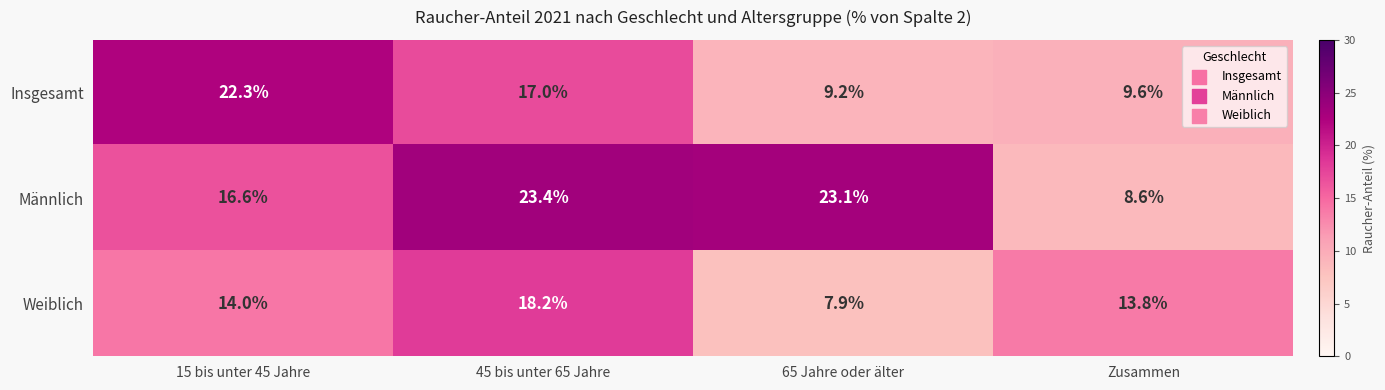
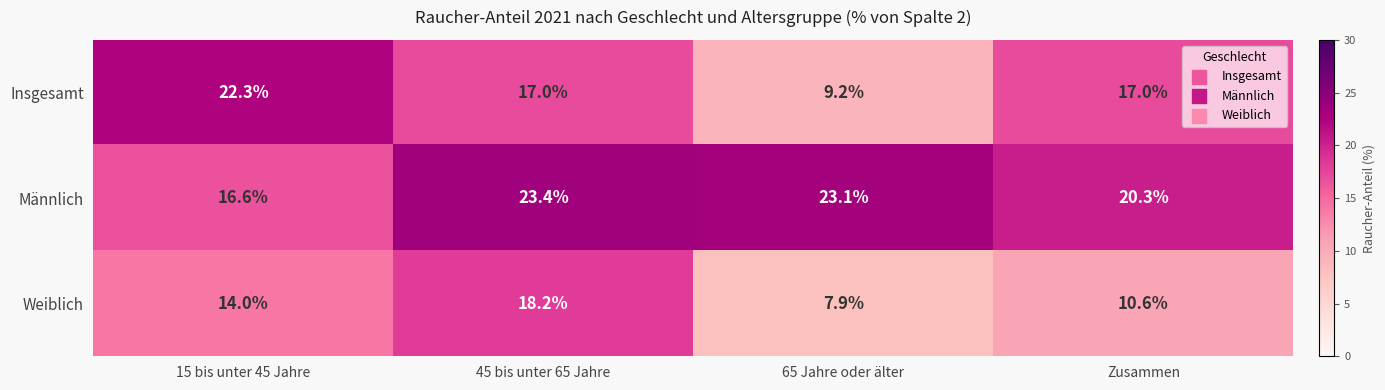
  {
    "Insgesamt": {
      "15 bis unter 45 Jahre": "22.3%",
      "45 bis unter 65 Jahre": "17.0%",
      "65 Jahre oder älter": "9.2%",
-     "Zusammen": "9.6%"
+     "Zusammen": "17.0%"
    },
    "Männlich": {
      "15 bis unter 45 Jahre": "16.6%",
      "45 bis unter 65 Jahre": "23.4%",
      "65 Jahre oder älter": "23.1%",
-     "Zusammen": "8.6%"
+     "Zusammen": "20.3%"
    },
    "Weiblich": {
      "15 bis unter 45 Jahre": "14.0%",
      "45 bis unter 65 Jahre": "18.2%",
      "65 Jahre oder älter": "7.9%",
-     "Zusammen": "13.8%"
+     "Zusammen": "10.6%"
    }
  }
